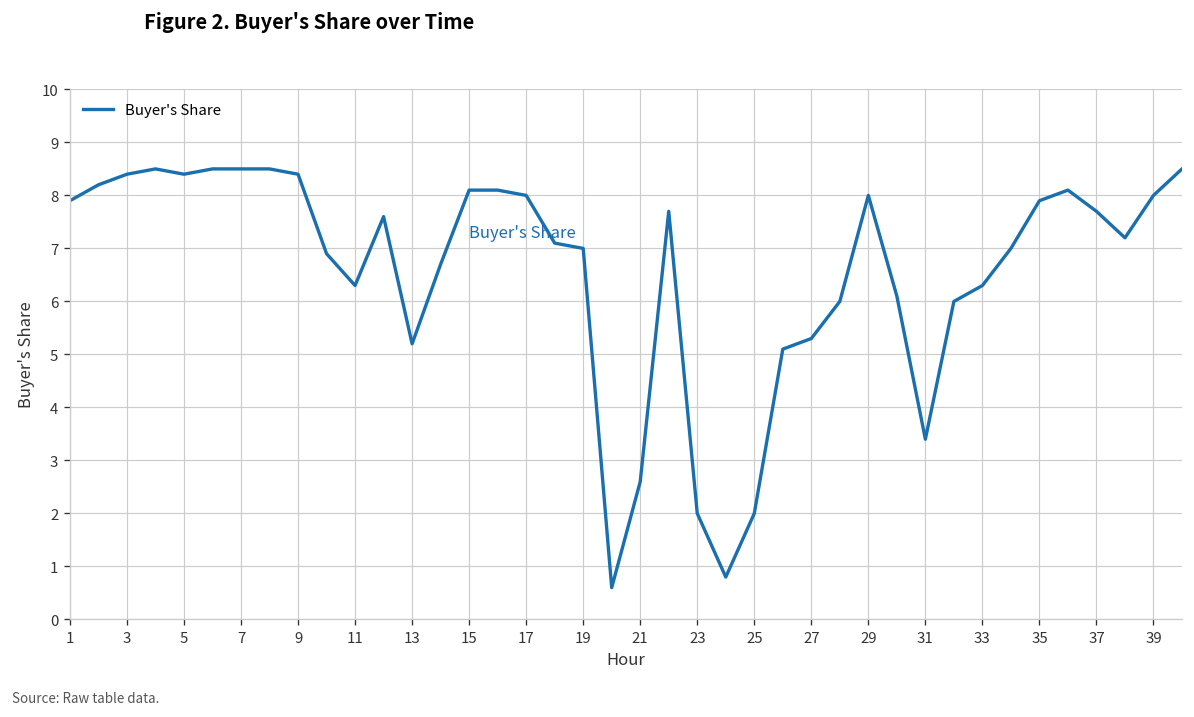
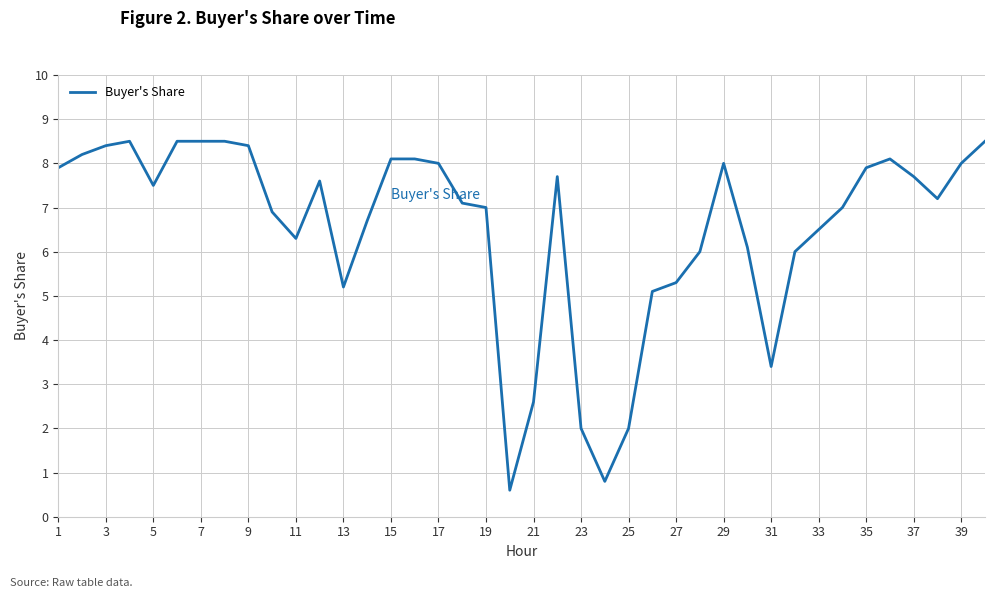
  {
    "1": 7.9,
    "3": 8.4,
-   "5": 8.4,
+   "5": 7.5,
    "7": 8.5,
    "9": 8.4,
    "11": 6.3,
    "13": 5.2,
    "15": 8.1,
    "17": 8.0,
    "19": 7.0,
    "21": 2.6,
    "23": 2.0,
    "25": 2.0,
    "27": 5.3,
    "29": 8.0,
    "31": 3.4,
-   "33": 6.3,
+   "33": 6.5,
    "35": 7.9,
    "37": 7.7,
    "39": 8.0
  }
